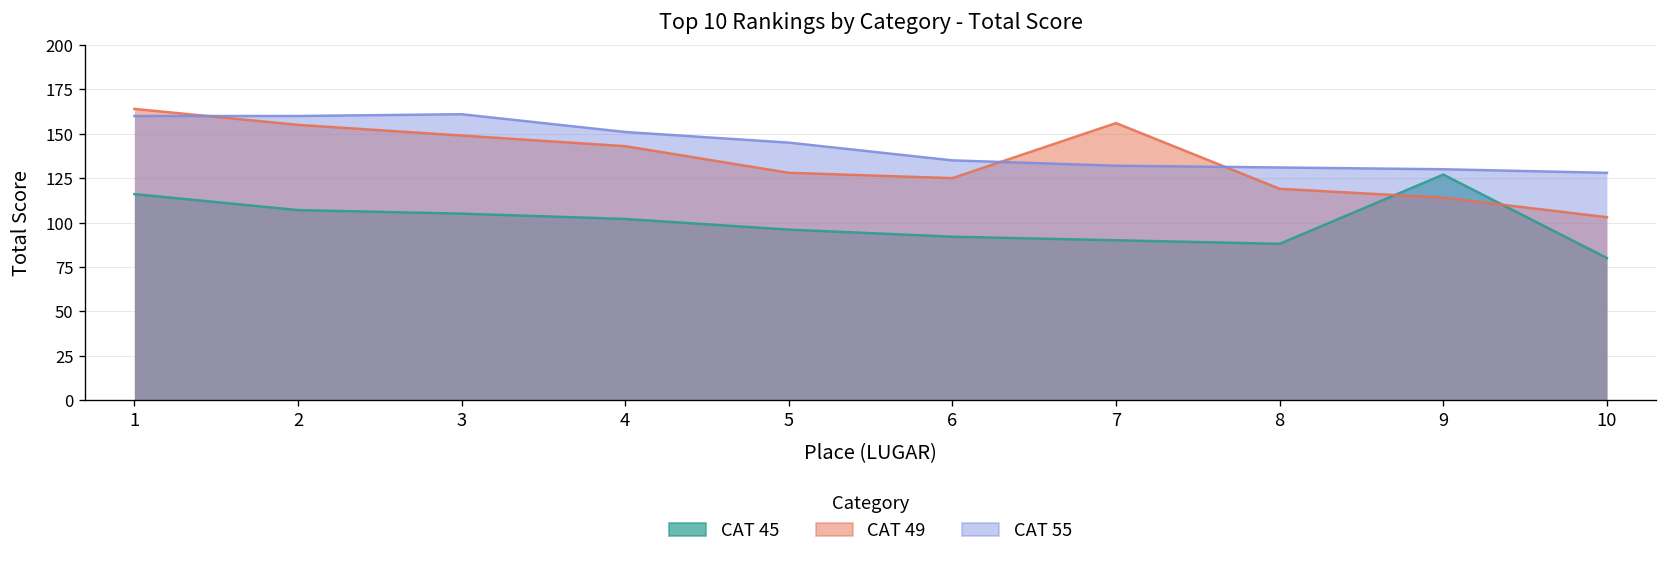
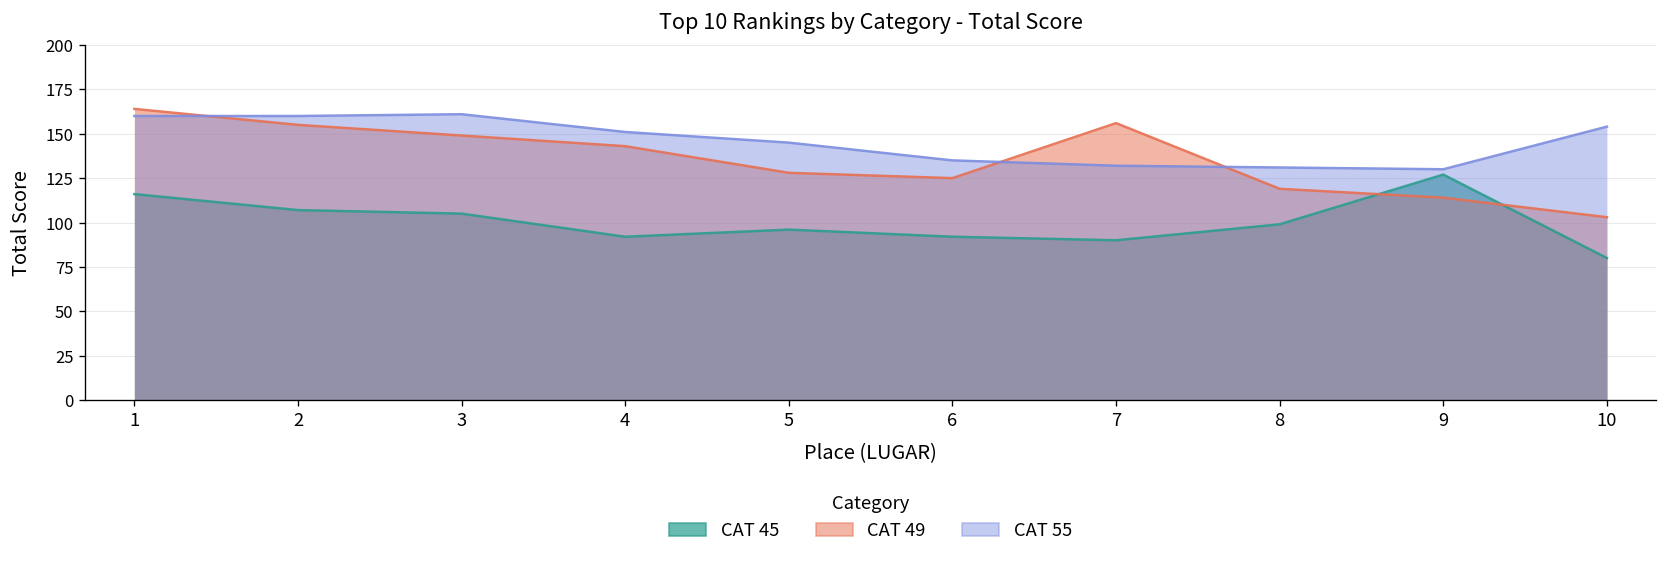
  {
    "CAT 45": {
      "1": 116,
      "2": 107,
      "3": 105,
-     "4": 102,
+     "4": 92,
      "5": 96,
      "6": 92,
      "7": 90,
-     "8": 88,
+     "8": 99,
      "9": 127,
      "10": 80
    },
    "CAT 49": {
      "1": 164,
      "2": 155,
      "3": 149,
      "4": 143,
      "5": 128,
      "6": 125,
      "7": 156,
      "8": 119,
      "9": 114,
      "10": 103
    },
    "CAT 55": {
      "1": 160,
      "2": 160,
      "3": 161,
      "4": 151,
      "5": 145,
      "6": 135,
      "7": 132,
      "8": 131,
      "9": 130,
-     "10": 128
+     "10": 154
    }
  }
